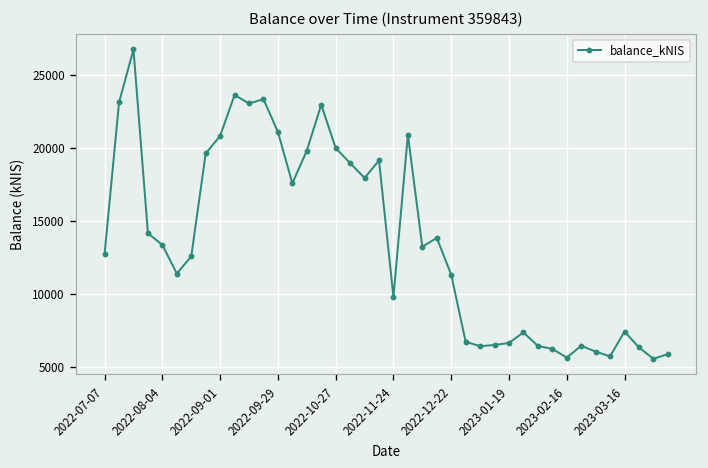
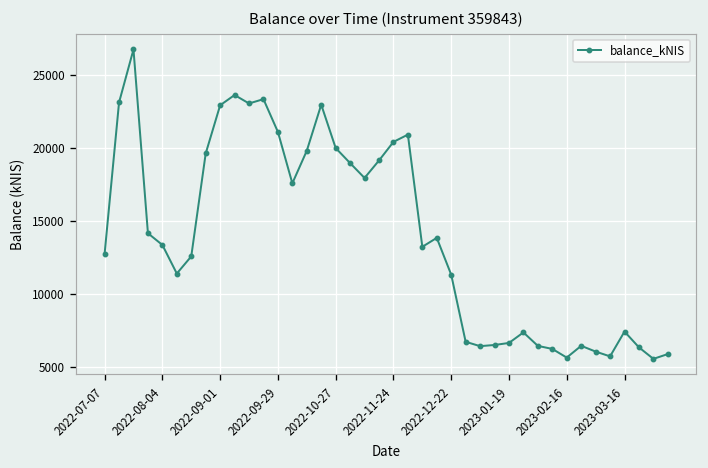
  {
    "2022-07-07": 12700,
    "2022-08-04": 13400,
-   "2022-09-01": 20800,
+   "2022-09-01": 22900,
    "2022-09-29": 21100,
    "2022-10-27": 20000,
-   "2022-11-24": 9800,
+   "2022-11-24": 20400,
    "2022-12-22": 11300,
    "2023-01-19": 6700,
    "2023-02-16": 5700,
    "2023-03-16": 7400
  }
